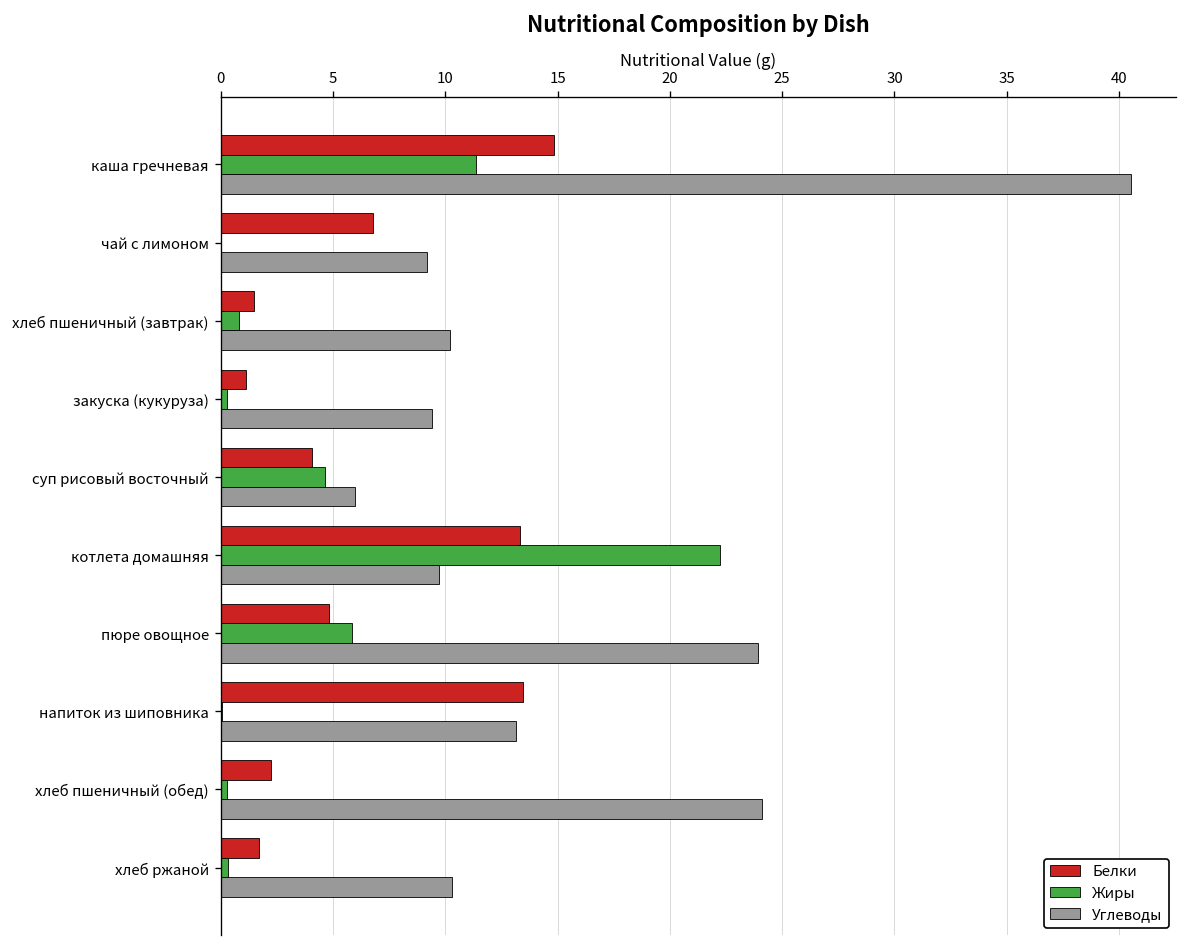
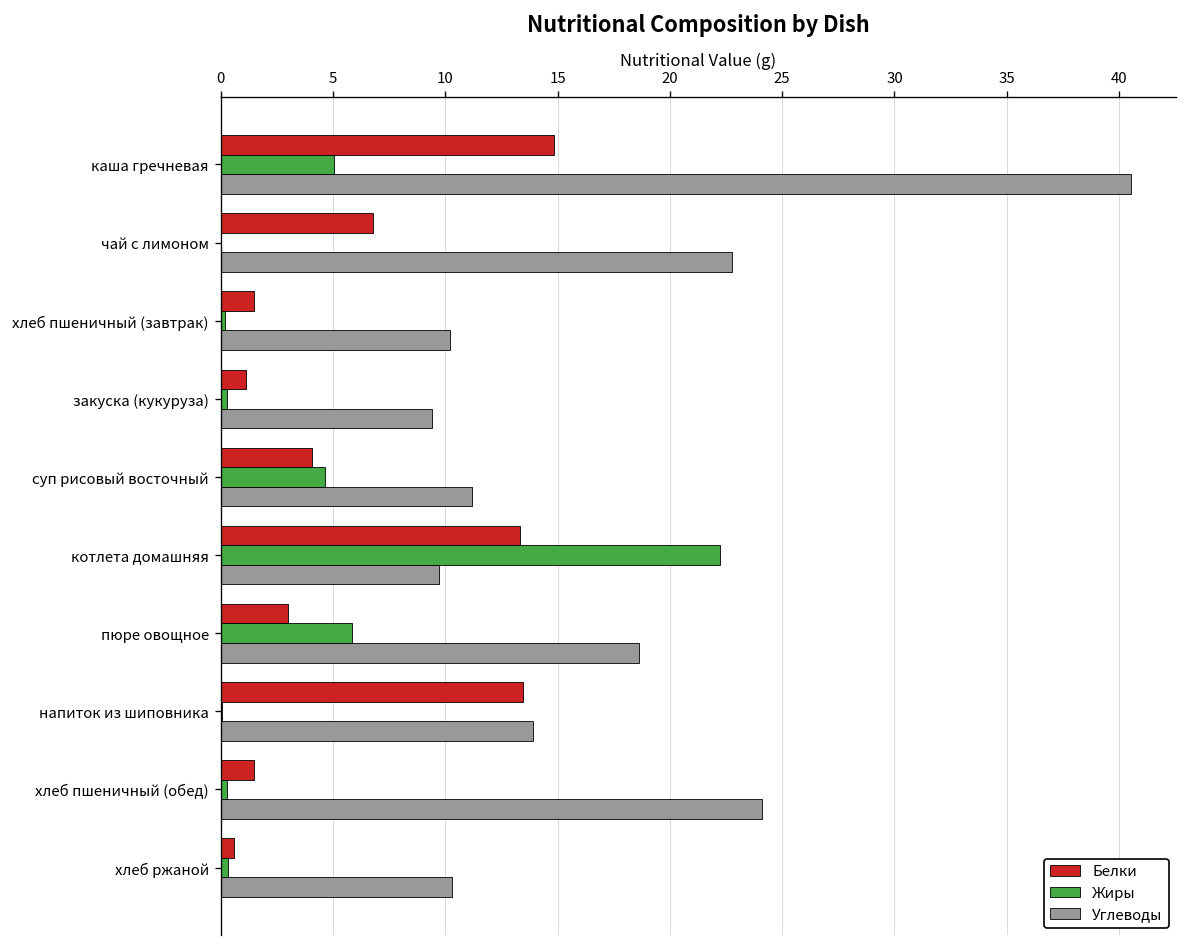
  {
    "Белки": {
      "каша гречневая": 14.8,
      "чай с лимоном": 6.8,
      "хлеб пшеничный (завтрак)": 1.5,
      "закуска (кукуруза)": 1.1,
      "суп рисовый восточный": 4.1,
      "котлета домашняя": 13.3,
-     "пюре овощное": 4.8,
+     "пюре овощное": 3.0,
      "напиток из шиповника": 13.5,
-     "хлеб пшеничный (обед)": 2.3,
-     "хлеб ржаной": 1.7
+     "хлеб пшеничный (обед)": 1.5,
+     "хлеб ржаной": 0.6
    },
    "Жиры": {
-     "каша гречневая": 11.4,
+     "каша гречневая": 5.1,
      "чай с лимоном": 0.0,
-     "хлеб пшеничный (завтрак)": 0.8,
+     "хлеб пшеничный (завтрак)": 0.2,
      "закуска (кукуруза)": 0.3,
      "суп рисовый восточный": 4.7,
      "котлета домашняя": 22.3,
      "пюре овощное": 5.9,
      "хлеб пшеничный (обед)": 0.3,
      "хлеб ржаной": 0.3
    },
    "Углеводы": {
      "каша гречневая": 40.5,
-     "чай с лимоном": 9.2,
+     "чай с лимоном": 22.8,
      "хлеб пшеничный (завтрак)": 10.2,
      "закуска (кукуруза)": 9.4,
-     "суп рисовый восточный": 6.0,
+     "суп рисовый восточный": 11.2,
      "котлета домашняя": 9.7,
-     "пюре овощное": 23.9,
-     "напиток из шиповника": 13.1,
+     "пюре овощное": 18.6,
+     "напиток из шиповника": 13.9,
      "хлеб пшеничный (обед)": 24.1,
      "хлеб ржаной": 10.3
    }
  }
